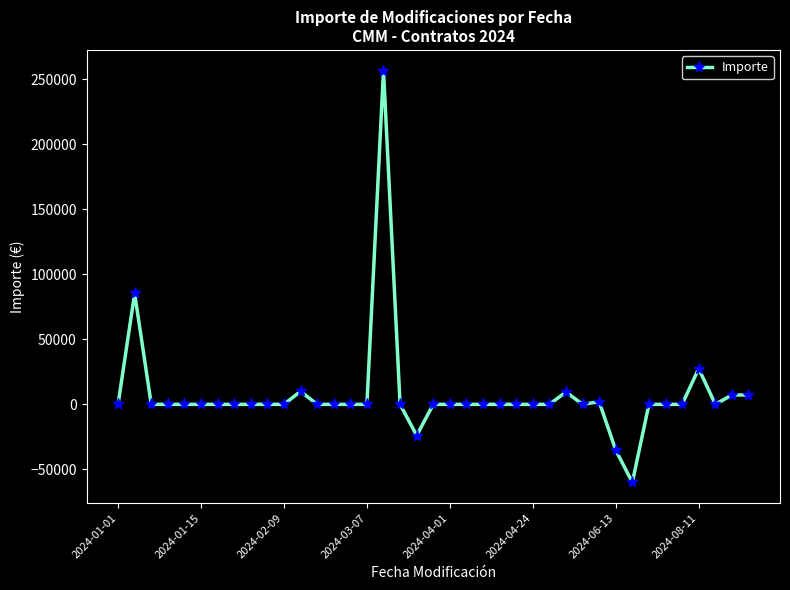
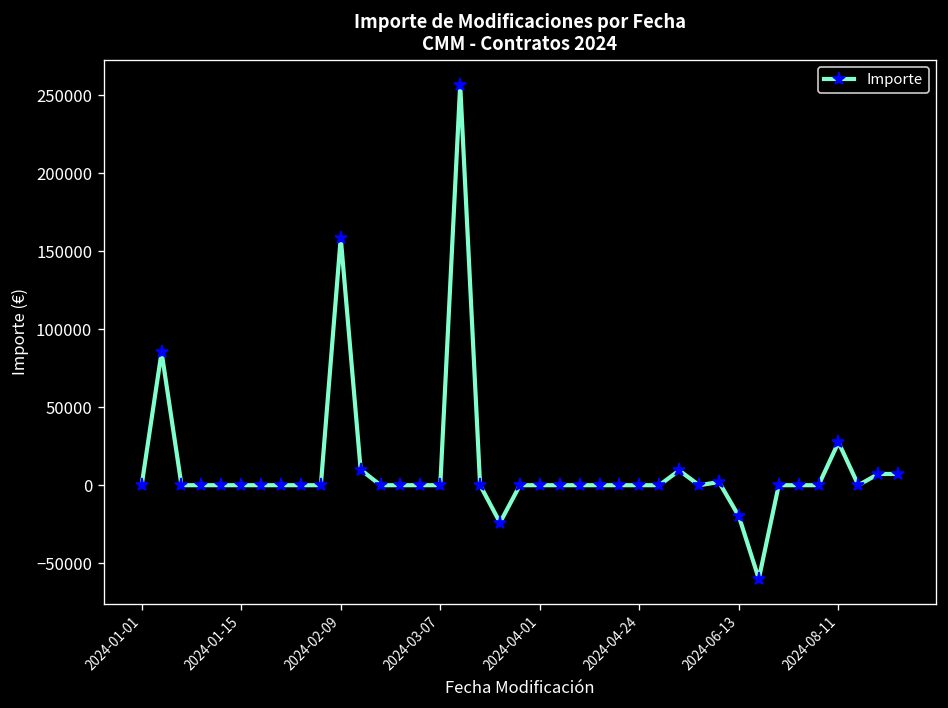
  {
-   "2024-02-09": 0,
+   "2024-02-09": 159000,
    "2024-03-07": 0,
    "2024-04-24": 0,
-   "2024-06-13": -35000,
+   "2024-06-13": -20000,
    "2024-08-11": 28000
  }
